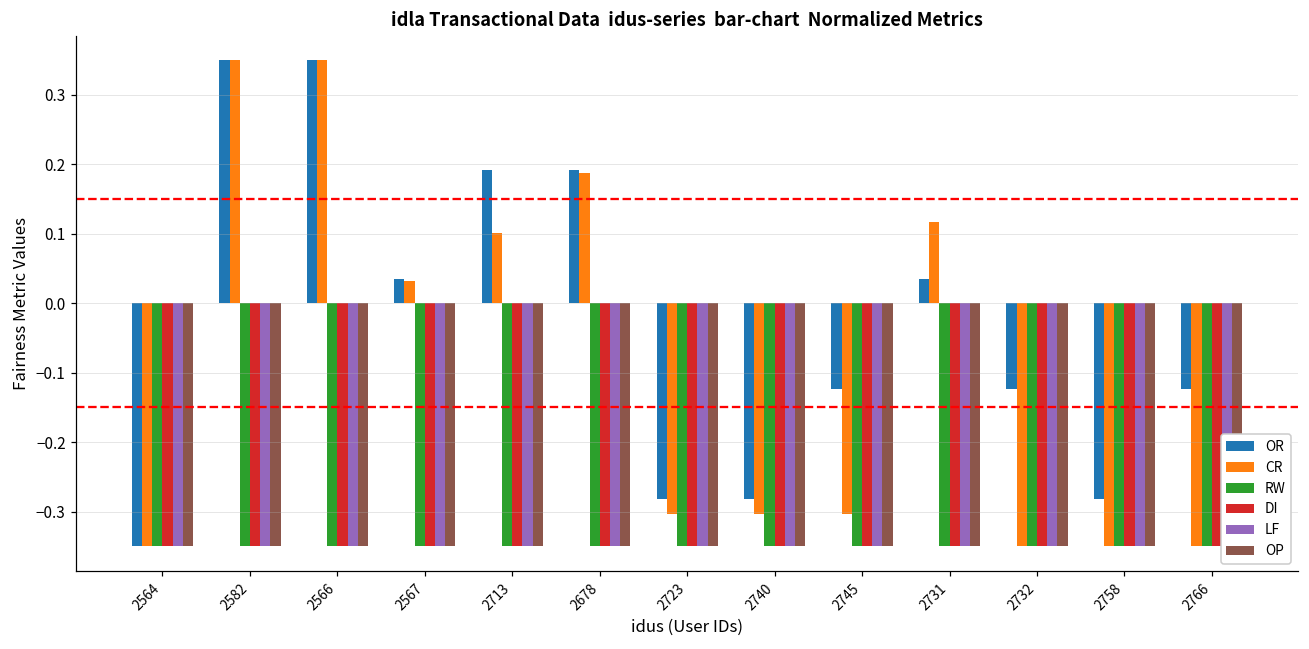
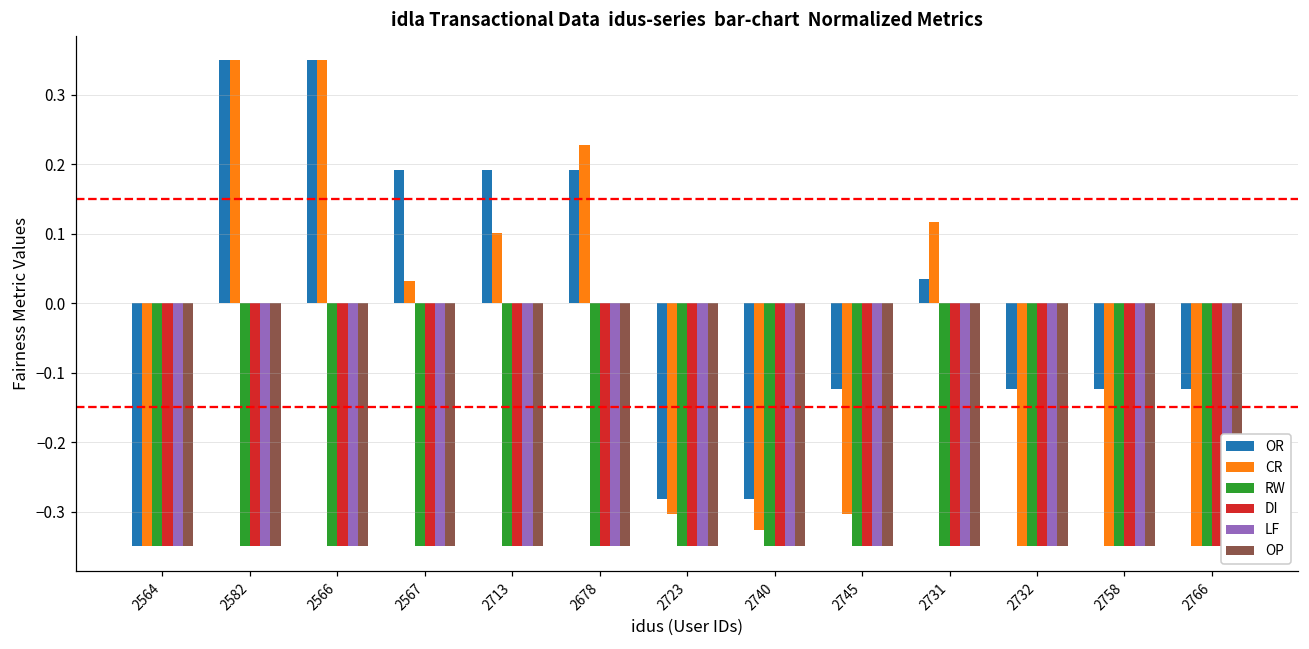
  {
    "OR": {
      "2564": -0.35,
      "2582": 0.35,
      "2566": 0.35,
-     "2567": 0.03,
+     "2567": 0.19,
      "2713": 0.19,
      "2678": 0.19,
      "2723": -0.28,
      "2740": -0.28,
      "2745": -0.12,
      "2731": 0.03,
      "2732": -0.12,
-     "2758": -0.28,
+     "2758": -0.12,
      "2766": -0.12
    },
    "CR": {
      "2564": -0.35,
      "2582": 0.35,
      "2566": 0.35,
      "2567": 0.03,
      "2713": 0.10,
-     "2678": 0.19,
+     "2678": 0.23,
      "2723": -0.30,
-     "2740": -0.30,
+     "2740": -0.33,
      "2745": -0.30,
      "2731": 0.12,
      "2732": -0.35,
      "2758": -0.35,
      "2766": -0.35
    },
    "RW": {
      "2564": -0.35,
      "2582": -0.35,
      "2566": -0.35,
      "2567": -0.35,
      "2713": -0.35,
      "2678": -0.35,
      "2723": -0.35,
      "2740": -0.35,
      "2745": -0.35,
      "2731": -0.35,
      "2732": -0.35,
      "2758": -0.35,
      "2766": -0.35
    },
    "DI": {
      "2564": -0.35,
      "2582": -0.35,
      "2566": -0.35,
      "2567": -0.35,
      "2713": -0.35,
      "2678": -0.35,
      "2723": -0.35,
      "2740": -0.35,
      "2745": -0.35,
      "2731": -0.35,
      "2732": -0.35,
      "2758": -0.35,
      "2766": -0.35
    },
    "LF": {
      "2564": -0.35,
      "2582": -0.35,
      "2566": -0.35,
      "2567": -0.35,
      "2713": -0.35,
      "2678": -0.35,
      "2723": -0.35,
      "2740": -0.35,
      "2745": -0.35,
      "2731": -0.35,
      "2732": -0.35,
      "2758": -0.35
    },
    "OP": {
      "2564": -0.35,
      "2582": -0.35,
      "2566": -0.35,
      "2567": -0.35,
      "2713": -0.35,
      "2678": -0.35,
      "2723": -0.35,
      "2740": -0.35,
      "2745": -0.35,
      "2731": -0.35,
      "2732": -0.35,
      "2758": -0.35
    }
  }
